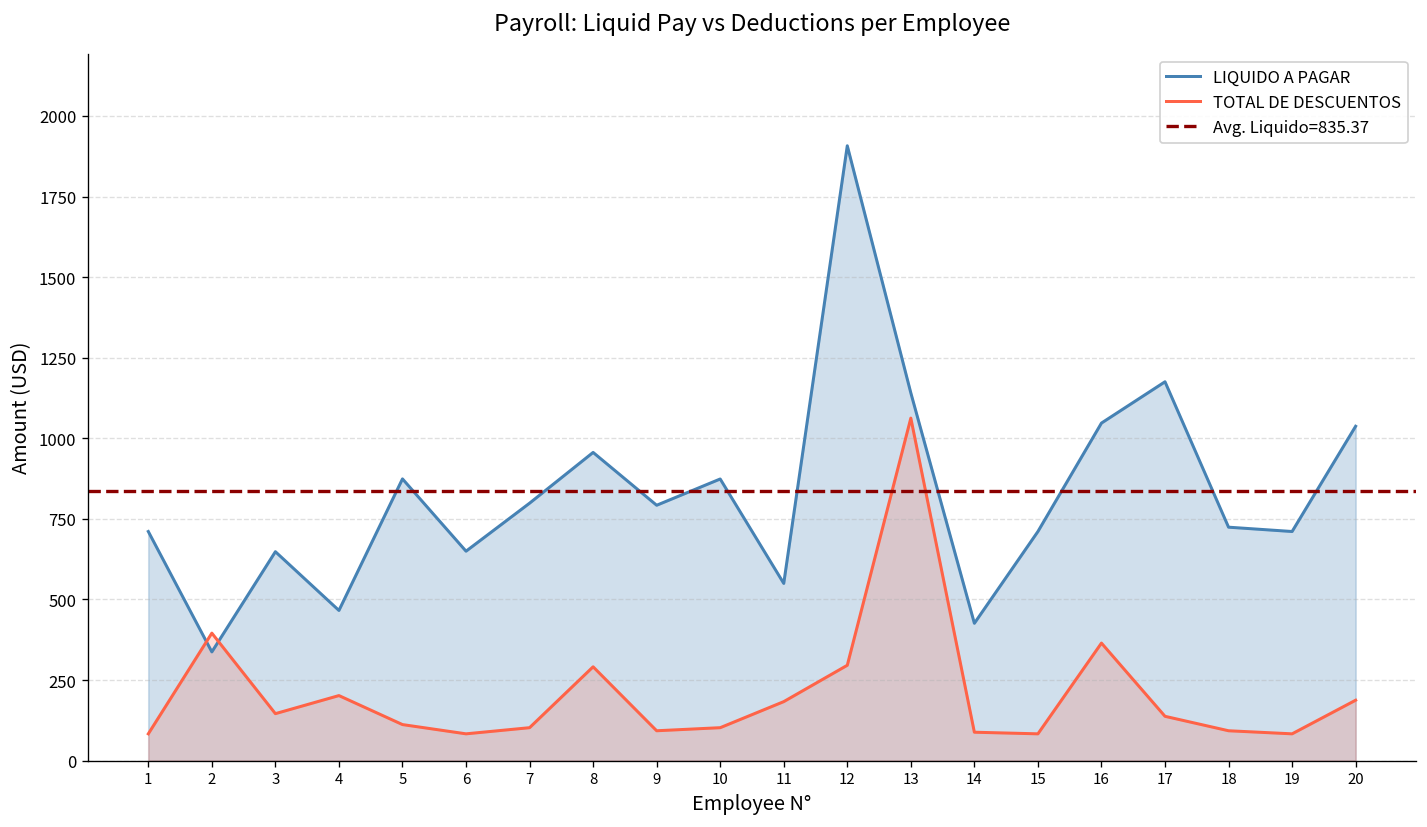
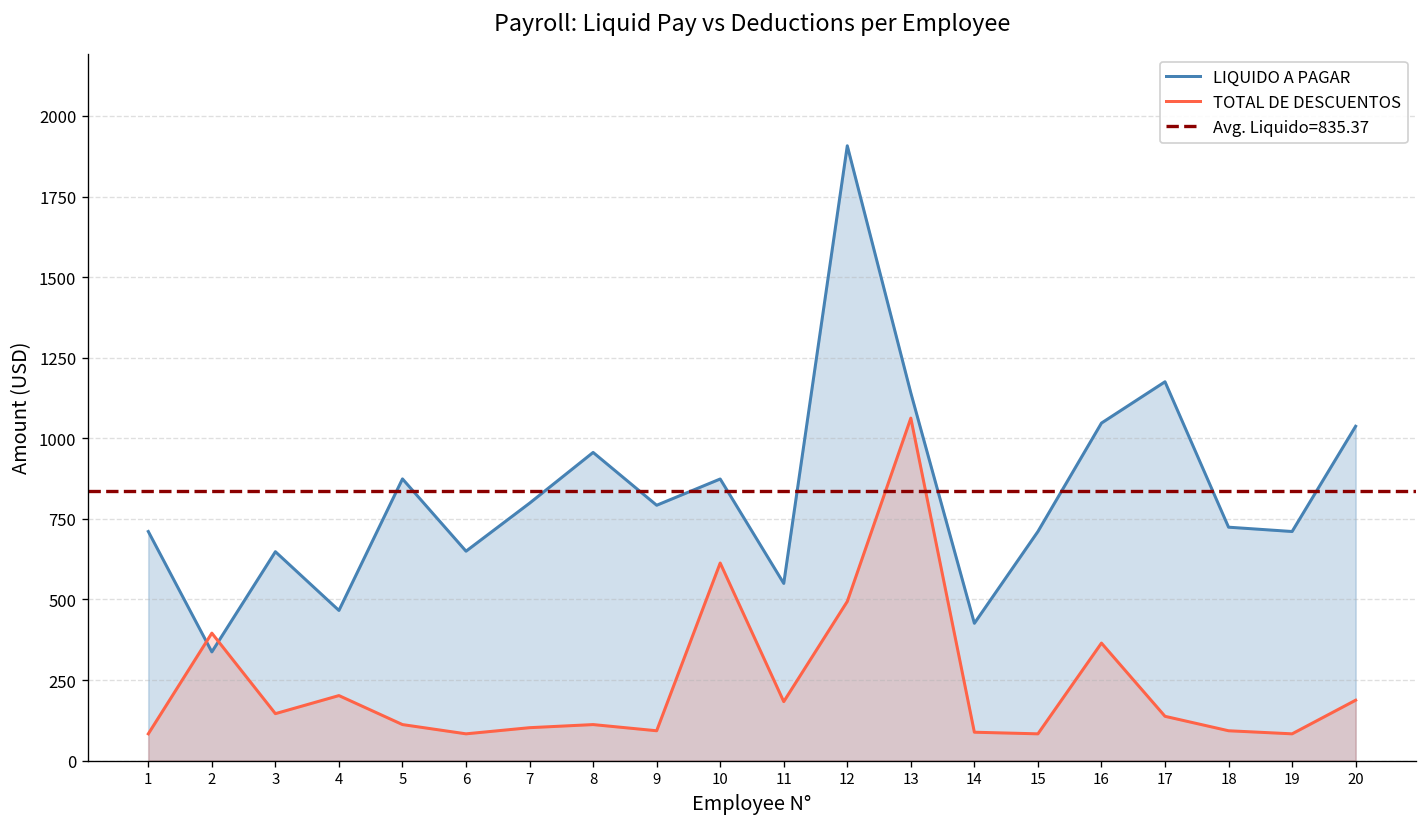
  {
    "LIQUIDO A PAGAR": {
      "1": 710,
      "2": 340,
      "3": 650,
      "4": 470,
      "5": 870,
      "6": 650,
      "7": 800,
      "8": 960,
      "9": 790,
      "10": 870,
      "11": 550,
      "12": 1910,
      "13": 1140,
      "14": 430,
      "15": 710,
      "16": 1050,
      "17": 1180,
      "18": 720,
      "19": 710,
      "20": 1040
    },
    "TOTAL DE DESCUENTOS": {
      "1": 80,
      "2": 400,
      "3": 150,
      "4": 200,
      "5": 110,
      "6": 80,
      "7": 100,
-     "8": 290,
+     "8": 110,
      "9": 90,
-     "10": 100,
+     "10": 610,
      "11": 180,
-     "12": 300,
+     "12": 490,
      "13": 1060,
      "14": 90,
      "15": 80,
      "16": 360,
      "17": 140,
      "18": 90,
      "19": 80,
      "20": 190
    }
  }
